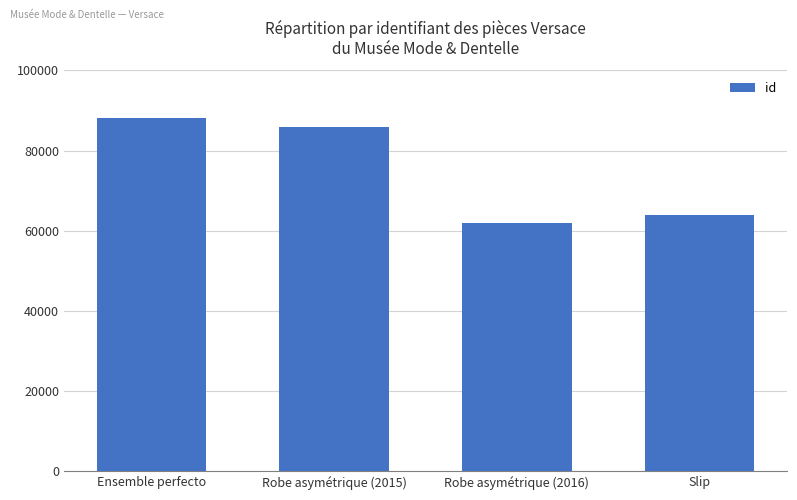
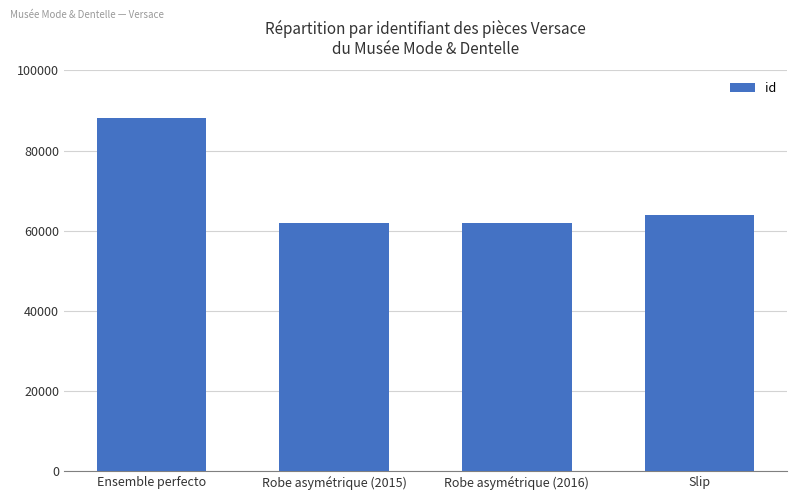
  {
    "Ensemble perfecto": 88000,
-   "Robe asymétrique (2015)": 86000,
+   "Robe asymétrique (2015)": 62000,
    "Robe asymétrique (2016)": 62000,
    "Slip": 64000
  }
